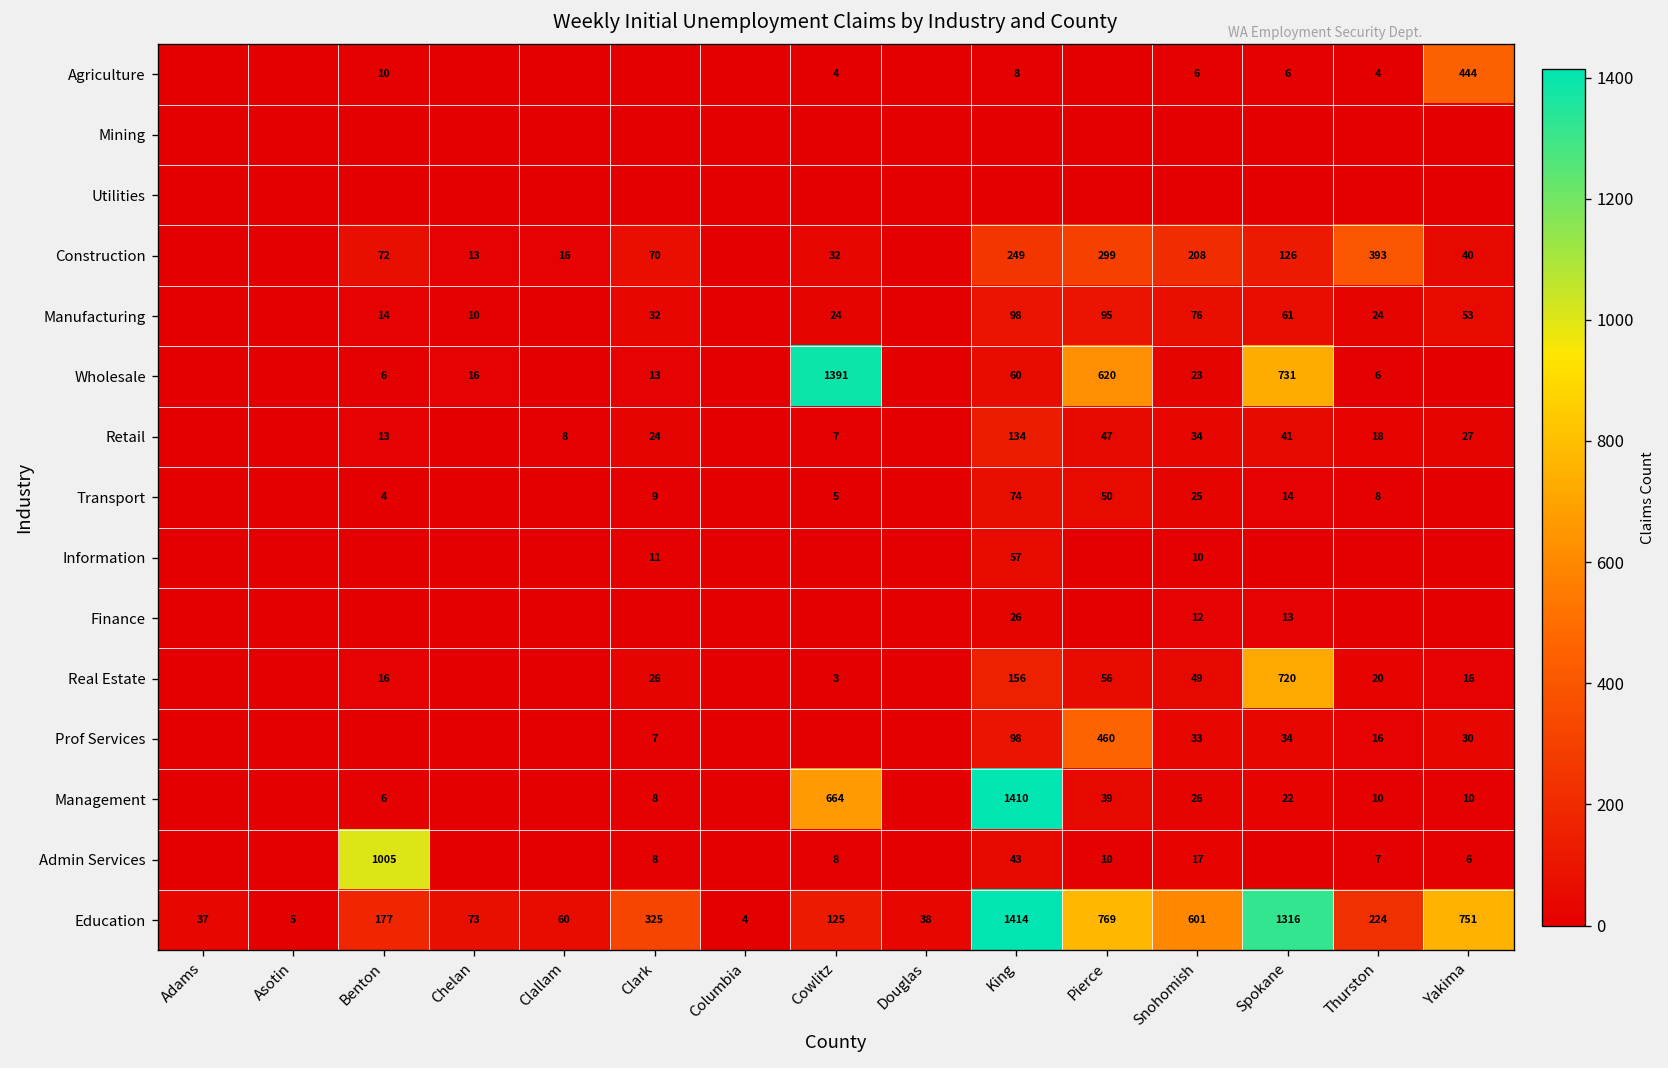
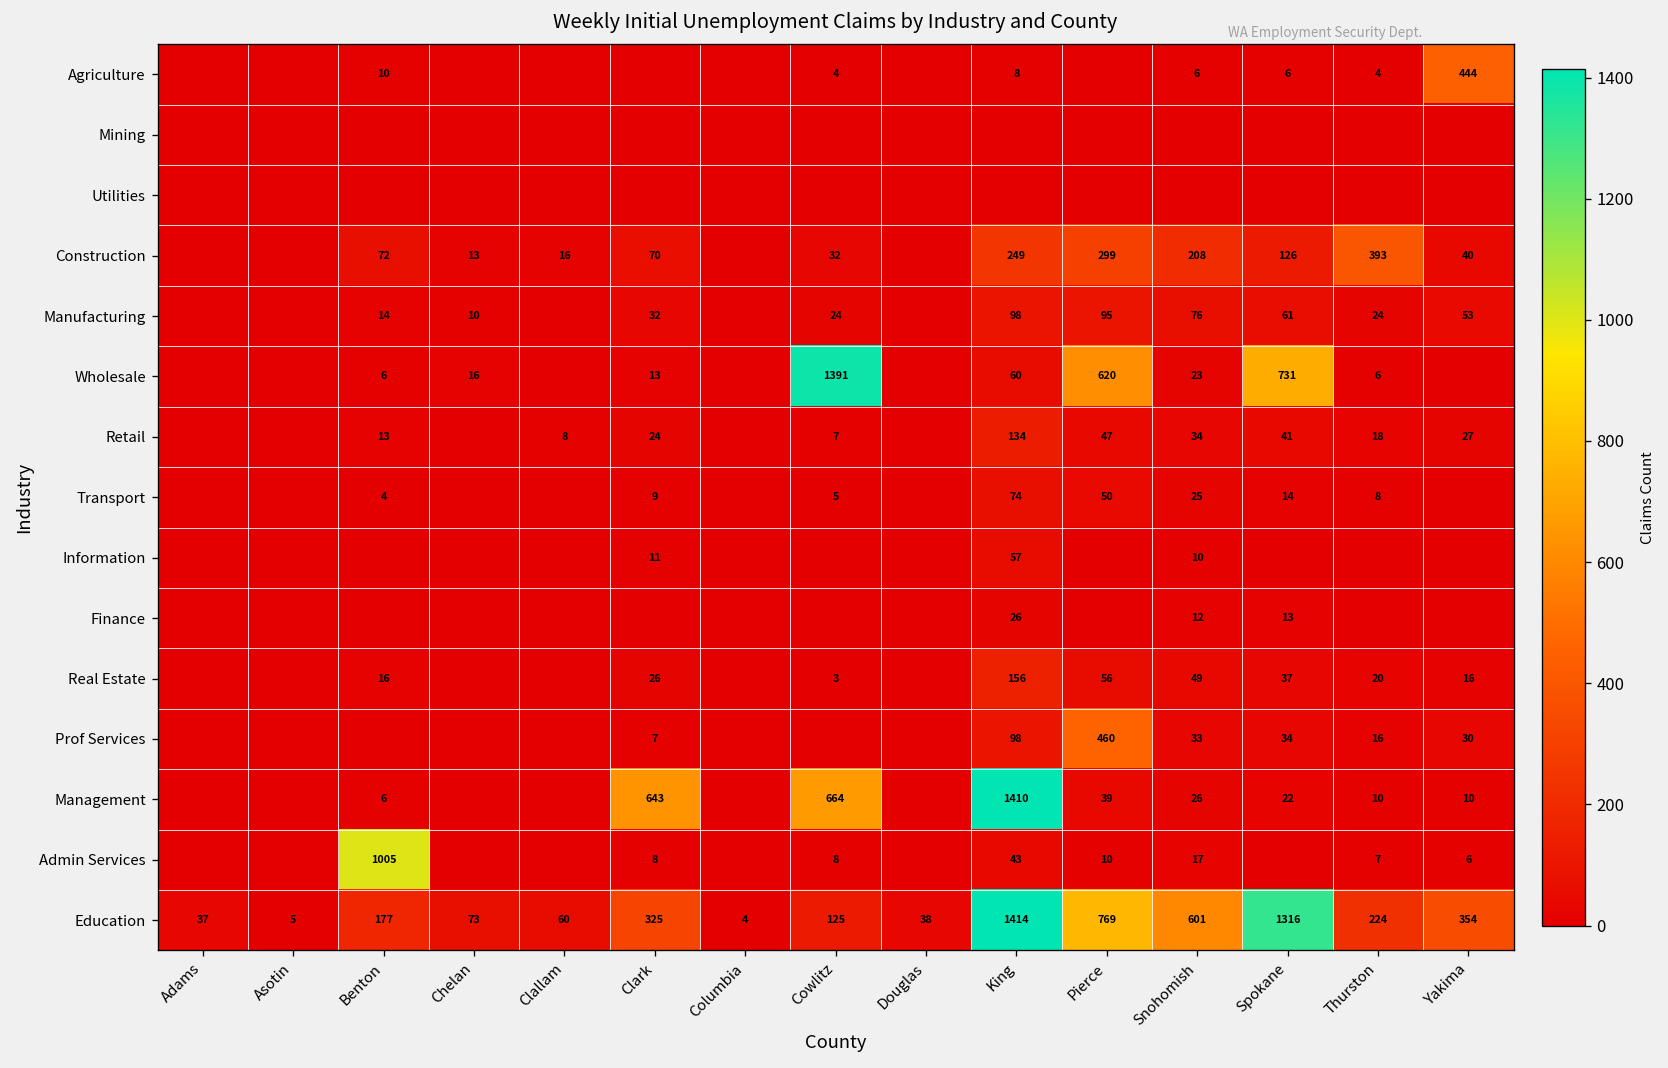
  {
    "Agriculture": {
      "Benton": 10,
      "Cowlitz": 4,
      "King": 8,
      "Snohomish": 6,
      "Spokane": 6,
      "Thurston": 4,
      "Yakima": 444
    },
    "Construction": {
      "Benton": 72,
      "Chelan": 13,
      "Clallam": 16,
      "Clark": 70,
      "Cowlitz": 32,
      "King": 249,
      "Pierce": 299,
      "Snohomish": 208,
      "Spokane": 126,
      "Thurston": 393,
      "Yakima": 40
    },
    "Manufacturing": {
      "Benton": 14,
      "Chelan": 10,
      "Clark": 32,
      "Cowlitz": 24,
      "King": 98,
      "Pierce": 95,
      "Snohomish": 76,
      "Spokane": 61,
      "Thurston": 24,
      "Yakima": 53
    },
    "Wholesale": {
      "Benton": 6,
      "Chelan": 16,
      "Clark": 13,
      "Cowlitz": 1391,
      "King": 60,
      "Pierce": 620,
      "Snohomish": 23,
      "Spokane": 731,
      "Thurston": 6
    },
    "Retail": {
      "Benton": 13,
      "Clallam": 8,
      "Clark": 24,
      "Cowlitz": 7,
      "King": 134,
      "Pierce": 47,
      "Snohomish": 34,
      "Spokane": 41,
      "Thurston": 18,
      "Yakima": 27
    },
    "Transport": {
      "Benton": 4,
      "Clark": 9,
      "Cowlitz": 5,
      "King": 74,
      "Pierce": 50,
      "Snohomish": 25,
      "Spokane": 14,
      "Thurston": 8
    },
    "Information": {
      "Clark": 11,
      "King": 57,
      "Snohomish": 10
    },
    "Finance": {
      "King": 26,
      "Snohomish": 12,
      "Spokane": 13
    },
    "Real Estate": {
      "Benton": 16,
      "Clark": 26,
      "Cowlitz": 3,
      "King": 156,
      "Pierce": 56,
      "Snohomish": 49,
-     "Spokane": 720,
+     "Spokane": 37,
      "Thurston": 20,
      "Yakima": 16
    },
    "Prof Services": {
      "Clark": 7,
      "King": 98,
      "Pierce": 460,
      "Snohomish": 33,
      "Spokane": 34,
      "Thurston": 16,
      "Yakima": 30
    },
    "Management": {
      "Benton": 6,
-     "Clark": 8,
+     "Clark": 643,
      "Cowlitz": 664,
      "King": 1410,
      "Pierce": 39,
      "Snohomish": 26,
      "Spokane": 22,
      "Thurston": 10,
      "Yakima": 10
    },
    "Admin Services": {
      "Benton": 1005,
      "Clark": 8,
      "Cowlitz": 8,
      "King": 43,
      "Pierce": 10,
      "Snohomish": 17,
      "Thurston": 7,
      "Yakima": 6
    },
    "Education": {
      "Adams": 37,
      "Asotin": 5,
      "Benton": 177,
      "Chelan": 73,
      "Clallam": 60,
      "Clark": 325,
      "Columbia": 4,
      "Cowlitz": 125,
      "Douglas": 38,
      "King": 1414,
      "Pierce": 769,
      "Snohomish": 601,
      "Spokane": 1316,
      "Thurston": 224,
-     "Yakima": 751
+     "Yakima": 354
    }
  }
